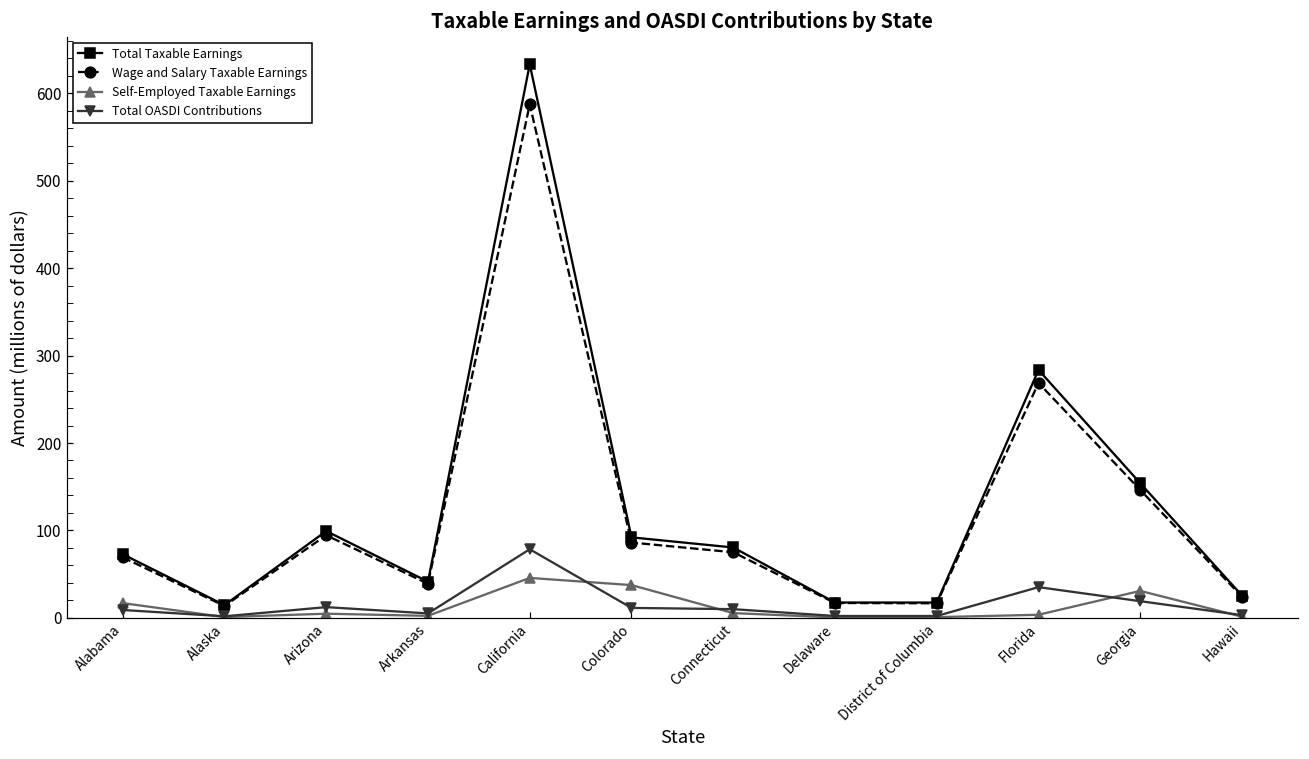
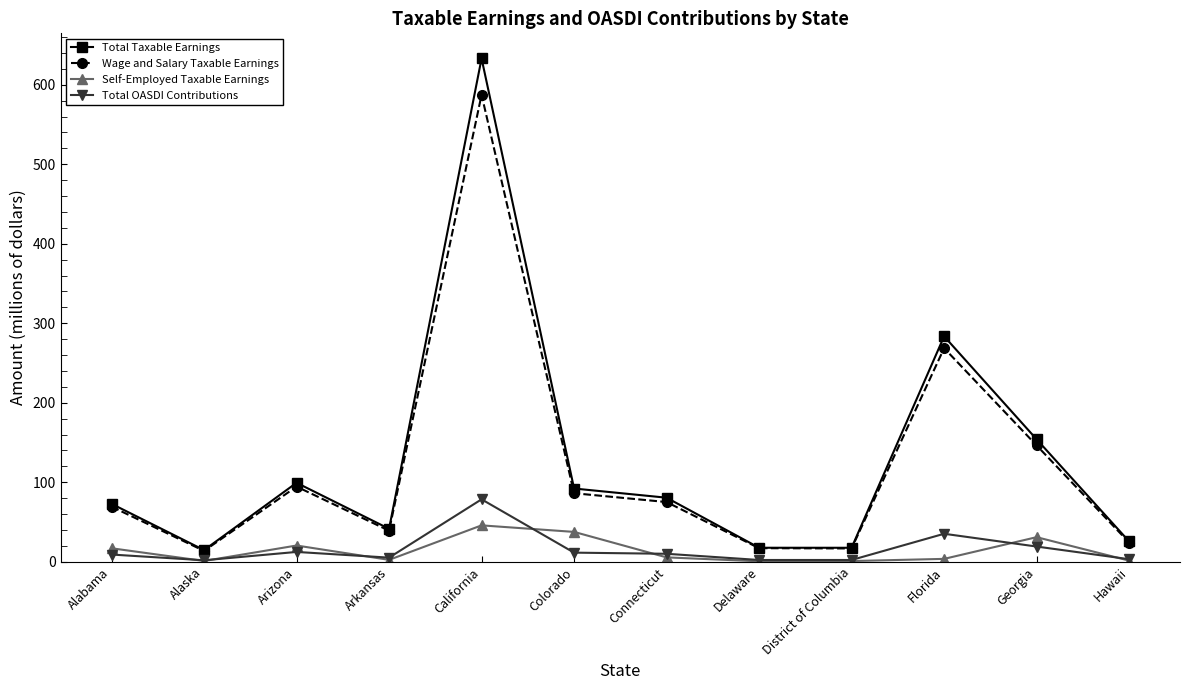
  {
    "Self-Employed Taxable Earnings": {
      "Alabama": 20,
-     "Arizona": 0,
+     "Arizona": 20,
      "California": 50,
      "Colorado": 40,
      "Connecticut": 10,
      "Florida": 0,
      "Georgia": 30
    },
    "Total OASDI Contributions": {
      "Alabama": 10,
      "Arizona": 10,
      "California": 80,
      "Colorado": 10,
      "Connecticut": 10,
      "Florida": 40,
      "Georgia": 20
    }
  }
